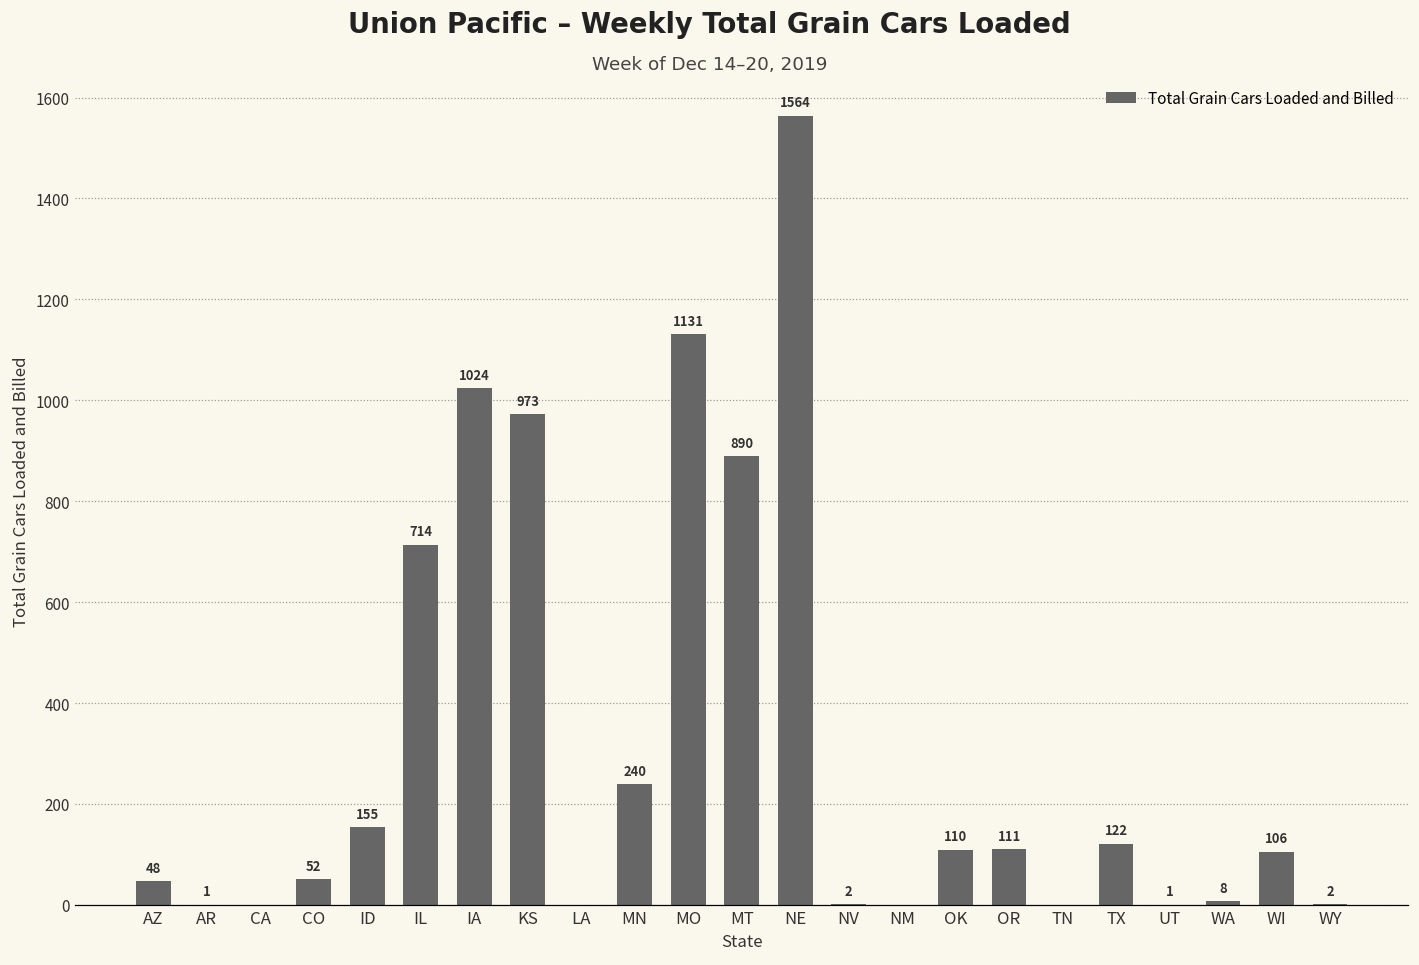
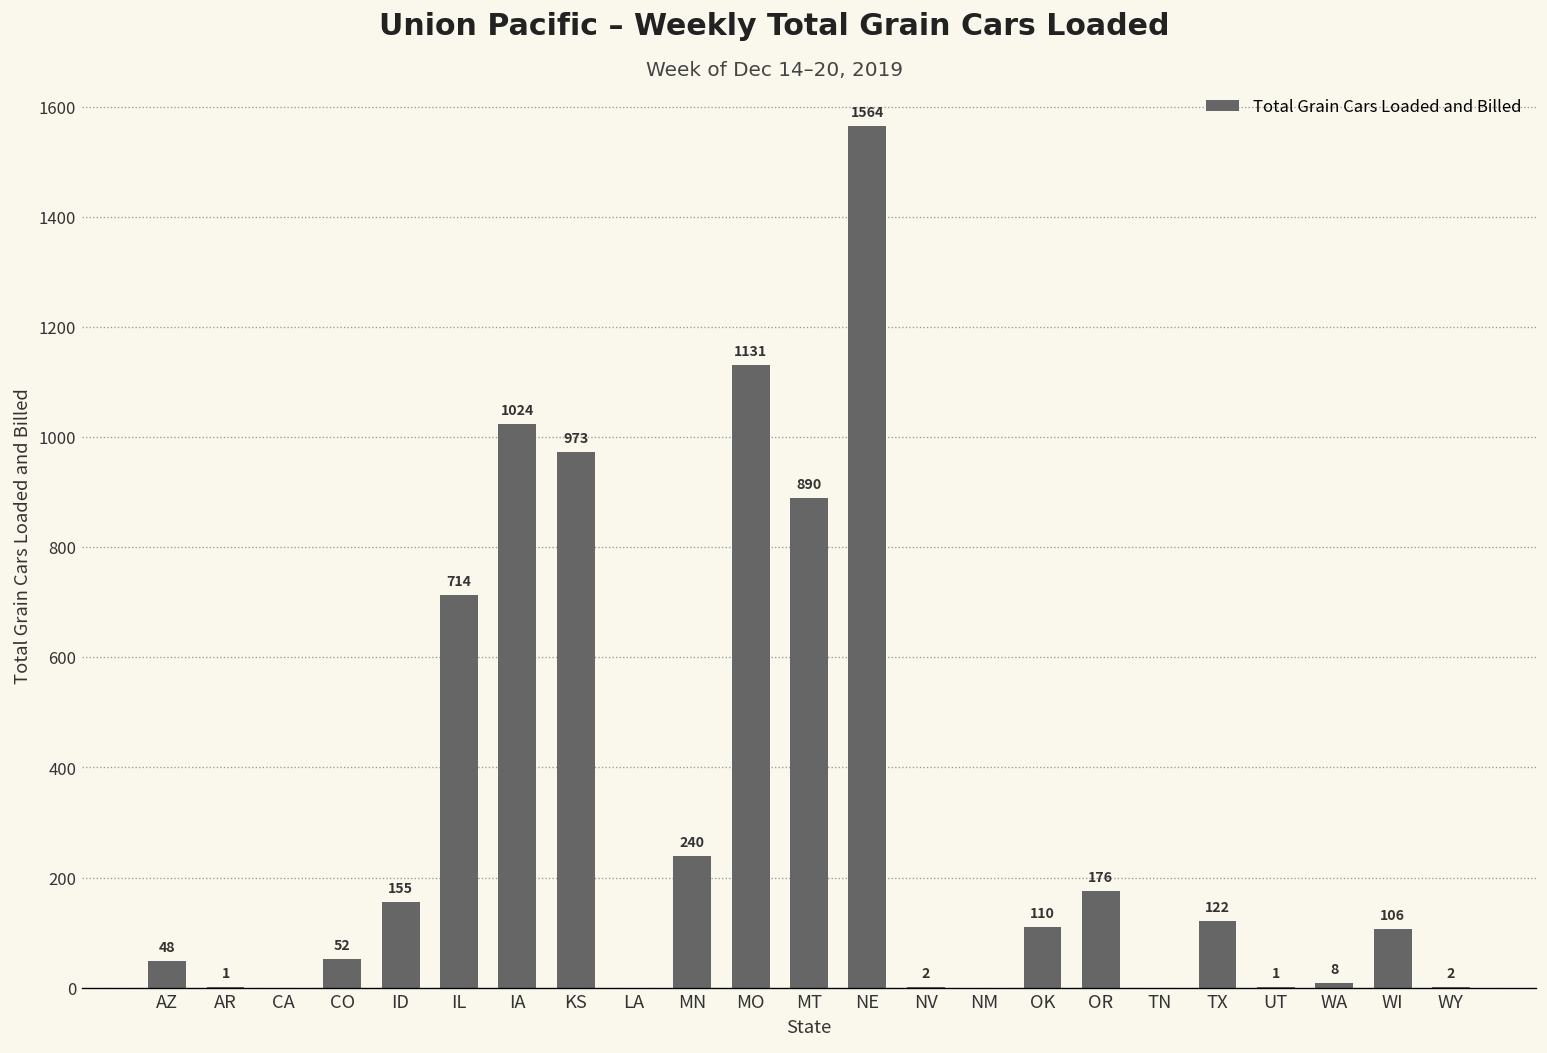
  {
    "AZ": 48,
    "AR": 1,
    "CO": 52,
    "ID": 155,
    "IL": 714,
    "IA": 1024,
    "KS": 973,
    "MN": 240,
    "MO": 1131,
    "MT": 890,
    "NE": 1564,
    "NV": 2,
    "OK": 110,
-   "OR": 111,
+   "OR": 176,
    "TX": 122,
    "UT": 1,
    "WA": 8,
    "WI": 106,
    "WY": 2
  }
